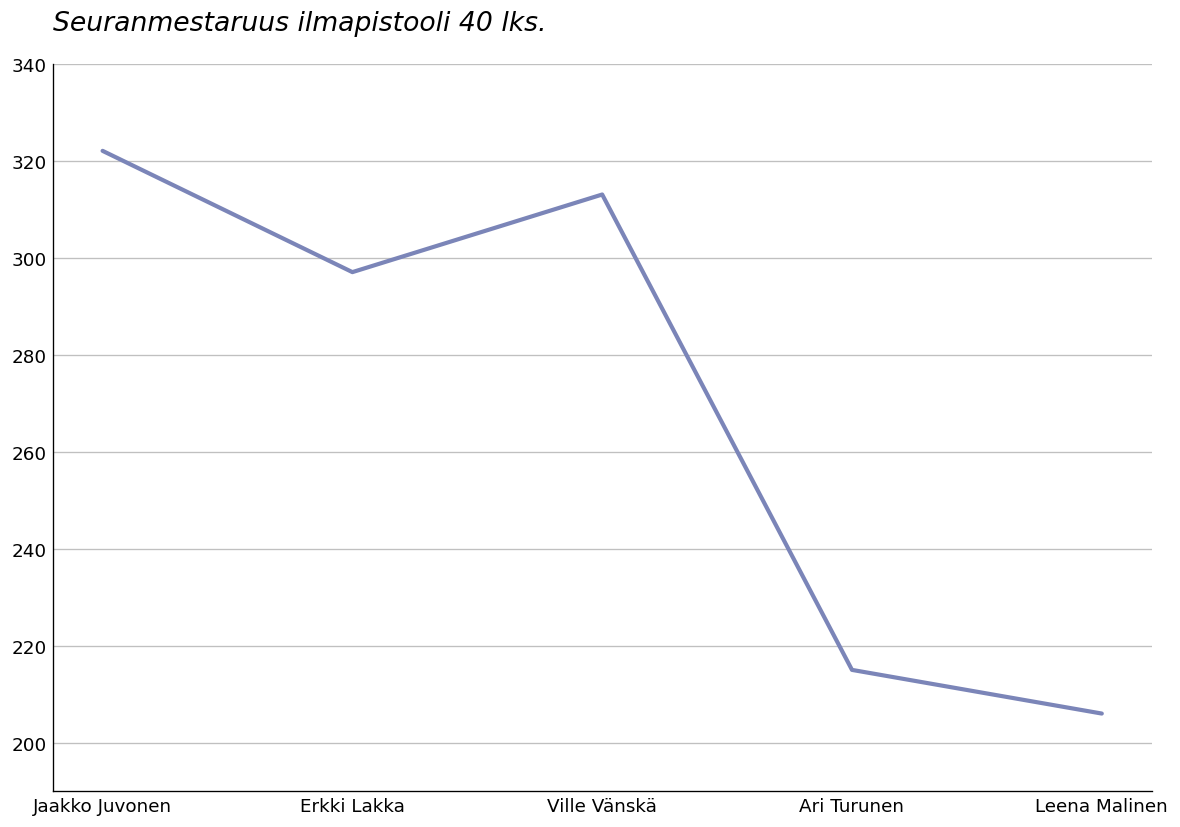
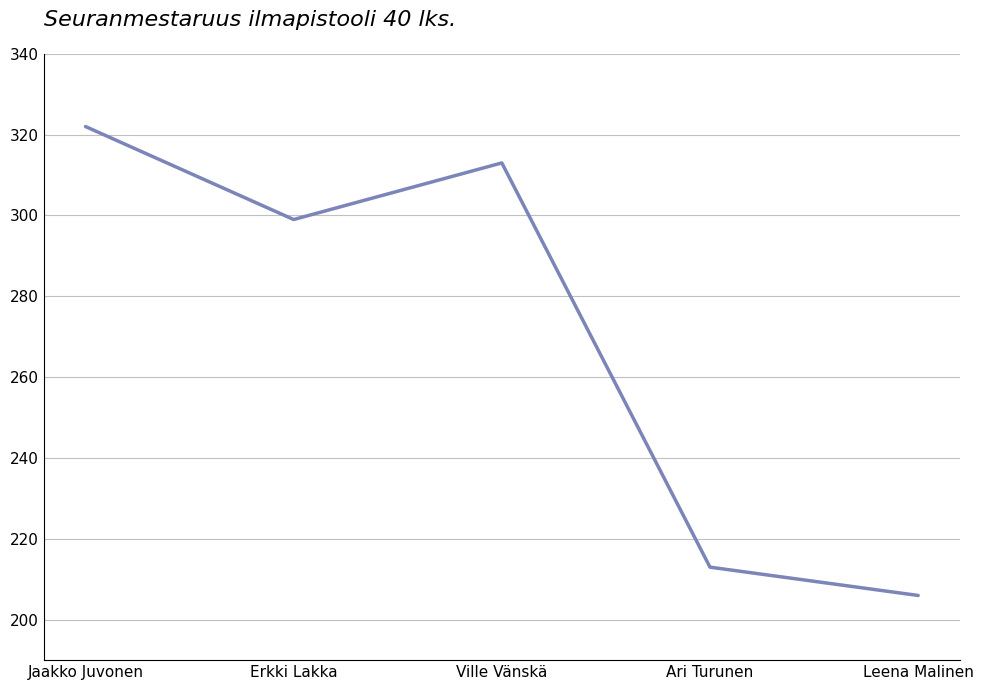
  {
    "Jaakko Juvonen": 322,
-   "Erkki Lakka": 297,
+   "Erkki Lakka": 299,
    "Ville Vänskä": 313,
-   "Ari Turunen": 215,
+   "Ari Turunen": 213,
    "Leena Malinen": 206
  }
